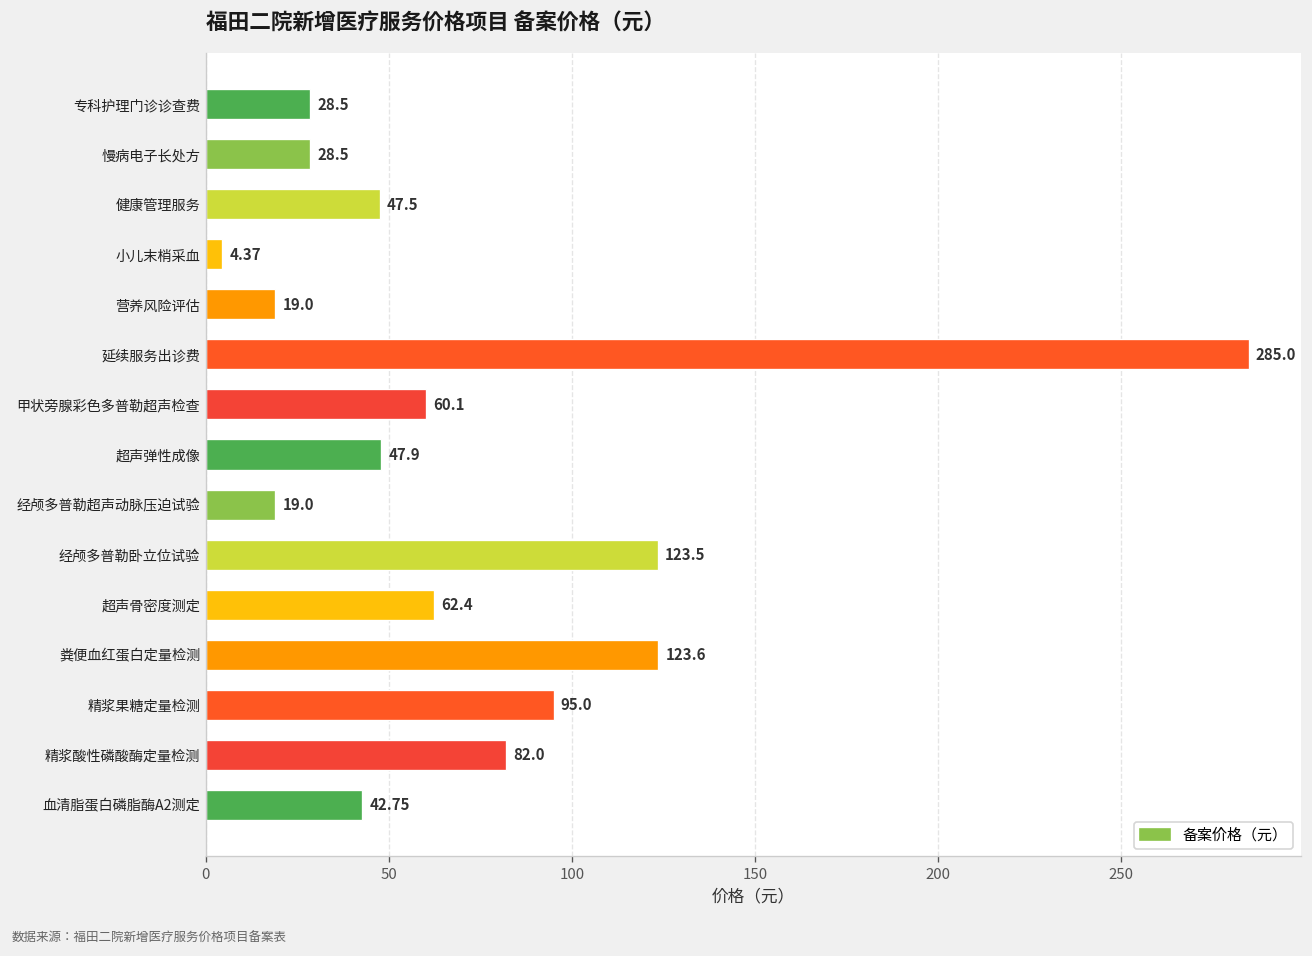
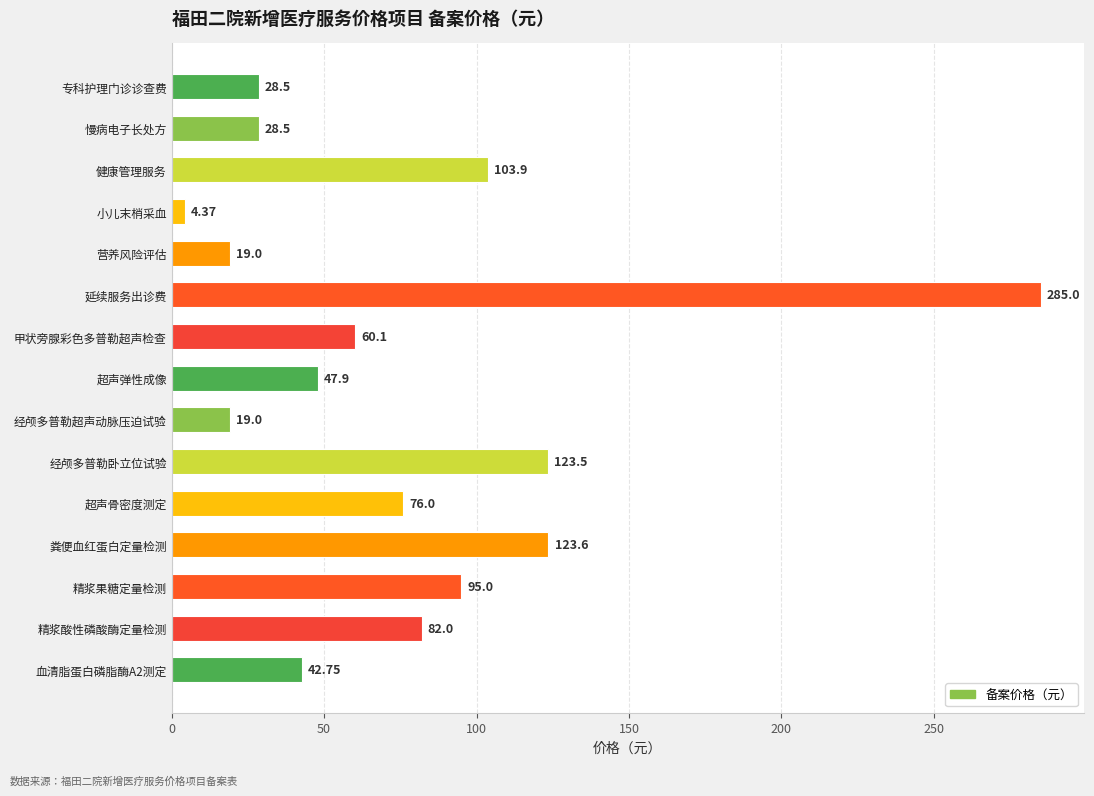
  {
    "专科护理门诊诊查费": 28.5,
    "慢病电子长处方": 28.5,
-   "健康管理服务": 47.5,
+   "健康管理服务": 103.9,
    "小儿末梢采血": 4.37,
    "营养风险评估": 19.0,
    "延续服务出诊费": 285.0,
    "甲状旁腺彩色多普勒超声检查": 60.1,
    "超声弹性成像": 47.9,
    "经颅多普勒超声动脉压迫试验": 19.0,
    "经颅多普勒卧立位试验": 123.5,
-   "超声骨密度测定": 62.4,
+   "超声骨密度测定": 76.0,
    "粪便血红蛋白定量检测": 123.6,
    "精浆果糖定量检测": 95.0,
    "精浆酸性磷酸酶定量检测": 82.0,
    "血清脂蛋白磷脂酶A2测定": 42.75
  }
